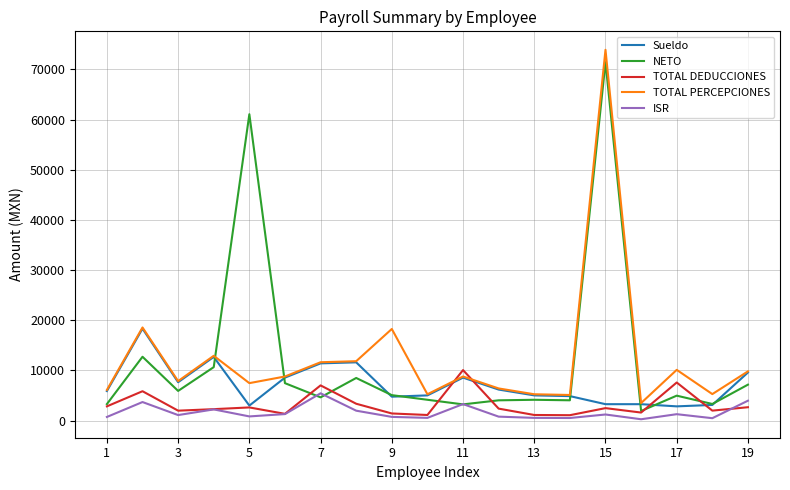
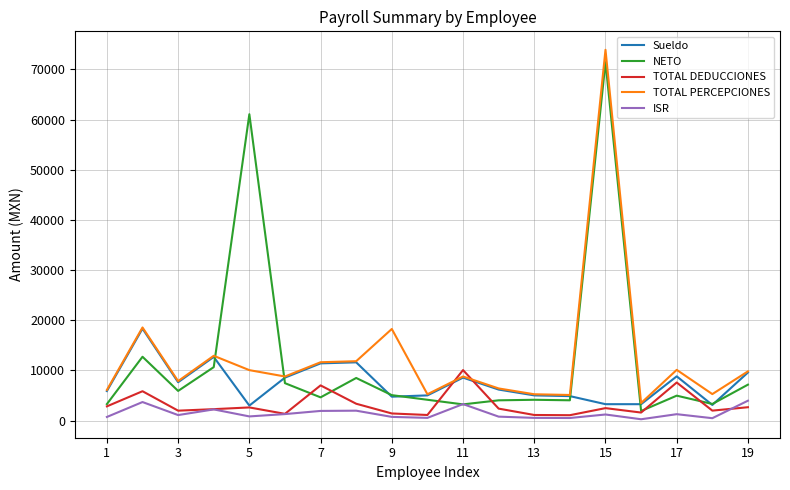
  {
    "Sueldo": {
      "15": 3000,
-     "17": 3000
+     "17": 9000
    },
    "NETO": {
      "3": 6000,
      "5": 61000,
      "7": 5000,
      "13": 4000,
      "15": 71000,
      "17": 5000,
      "19": 7000
    },
    "TOTAL DEDUCCIONES": {
      "3": 2000,
      "7": 7000,
      "9": 1000,
      "11": 10000,
      "13": 1000,
      "15": 2000,
      "17": 8000,
      "19": 3000
    },
    "TOTAL PERCEPCIONES": {
-     "5": 7000,
+     "5": 10000,
      "9": 18000,
      "15": 74000,
      "17": 10000
    },
    "ISR": {
      "1": 1000,
      "3": 1000,
      "5": 1000,
-     "7": 5000,
+     "7": 2000,
      "9": 1000,
      "13": 1000,
      "15": 1000,
      "17": 1000,
      "19": 4000
    }
  }
